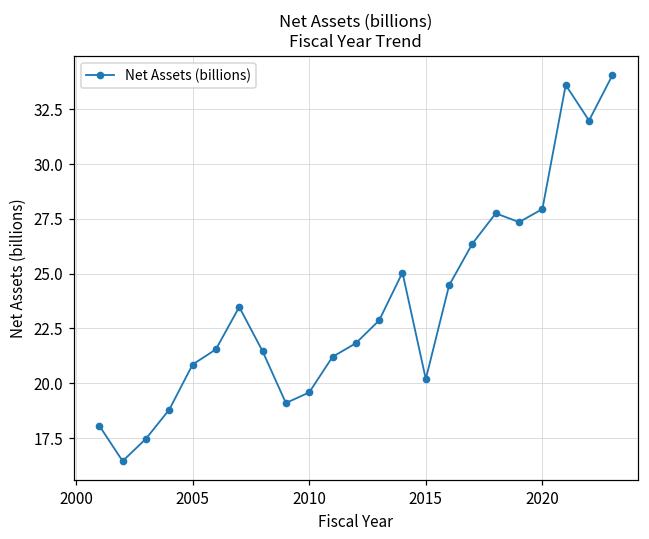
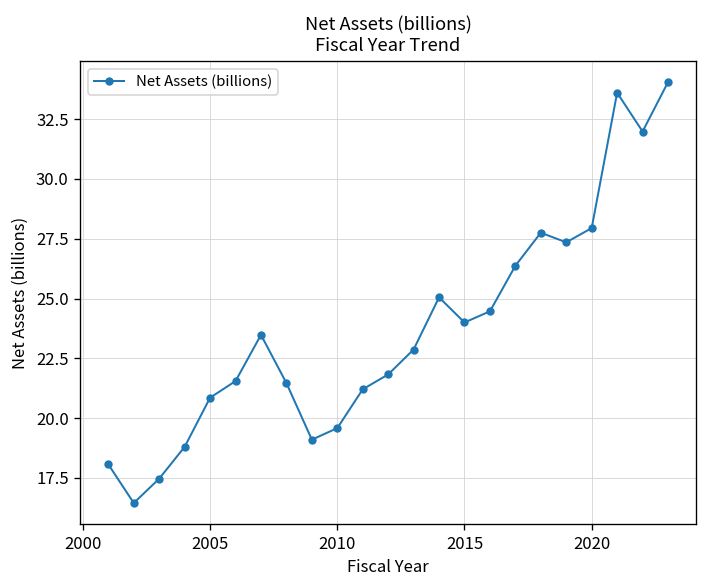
  {
    "2005": 20.9,
    "2010": 19.6,
-   "2015": 20.2,
+   "2015": 24.0,
    "2020": 27.9
  }
